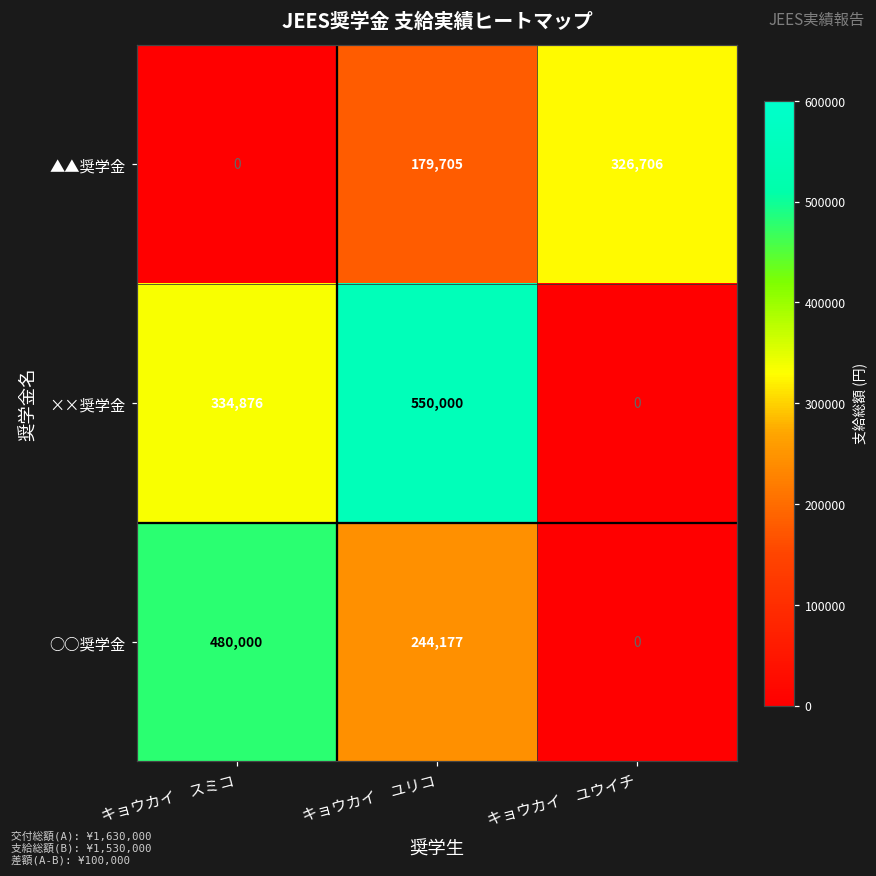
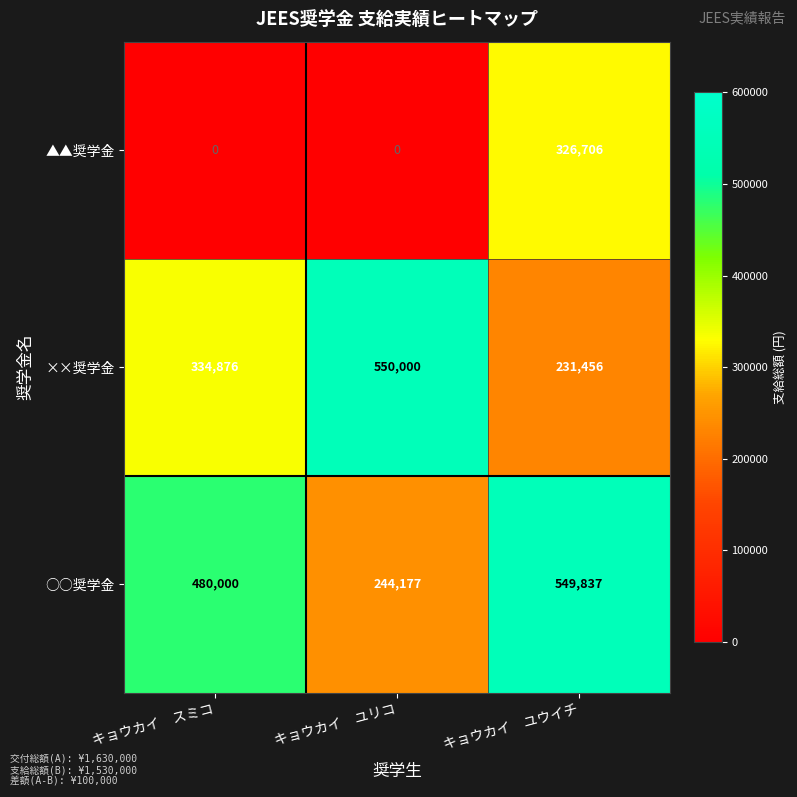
  {
    "▲▲奨学金": {
      "キョウカイ スミコ": "0",
-     "キョウカイ ユリコ": "179,705",
+     "キョウカイ ユリコ": "0",
      "キョウカイ ユウイチ": "326,706"
    },
    "××奨学金": {
      "キョウカイ スミコ": "334,876",
      "キョウカイ ユリコ": "550,000",
-     "キョウカイ ユウイチ": "0"
+     "キョウカイ ユウイチ": "231,456"
    },
    "○○奨学金": {
      "キョウカイ スミコ": "480,000",
      "キョウカイ ユリコ": "244,177",
-     "キョウカイ ユウイチ": "0"
+     "キョウカイ ユウイチ": "549,837"
    }
  }
